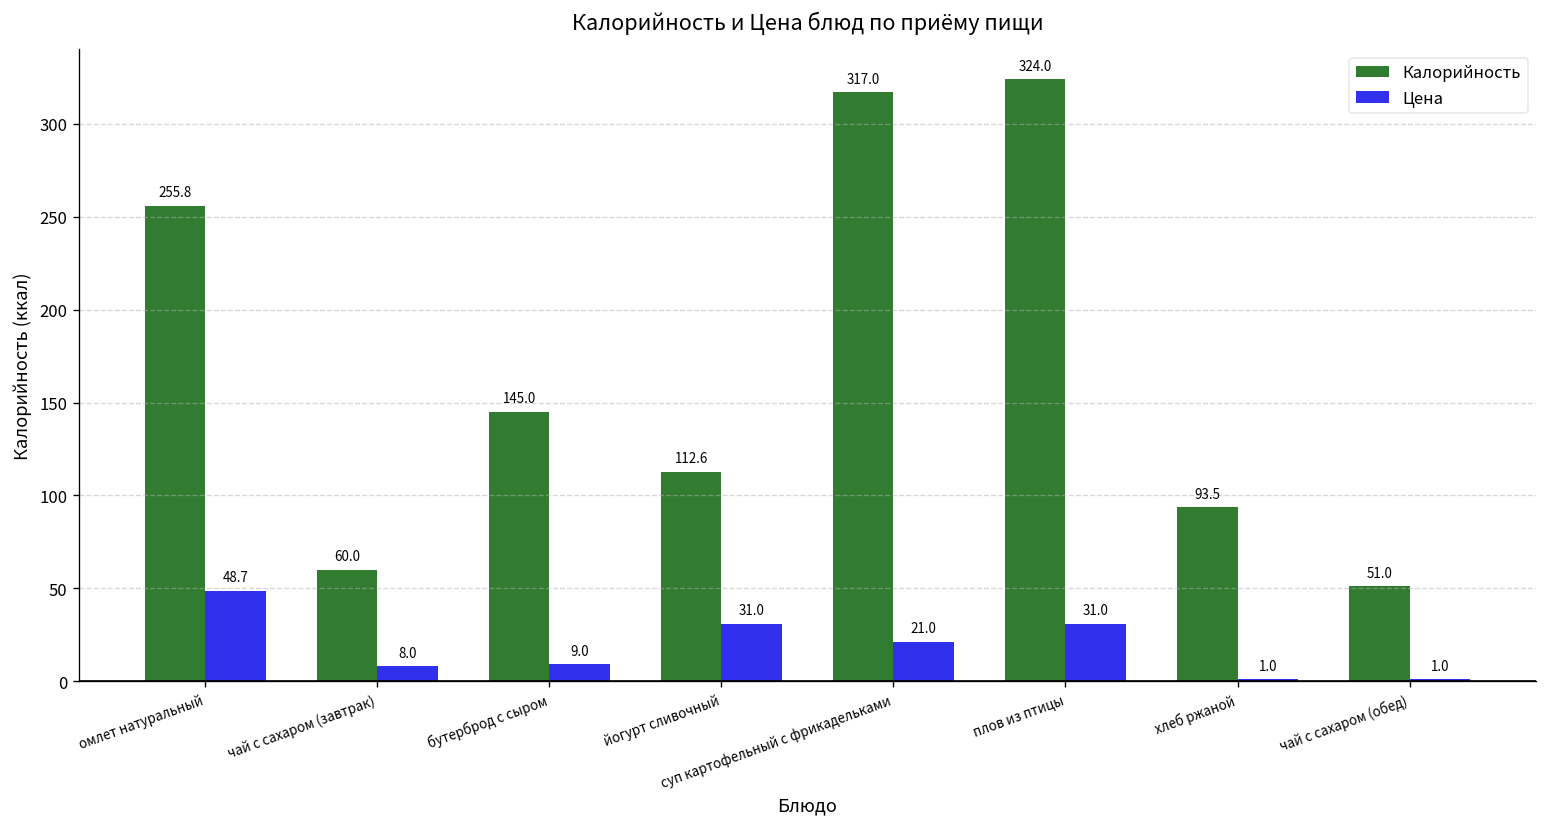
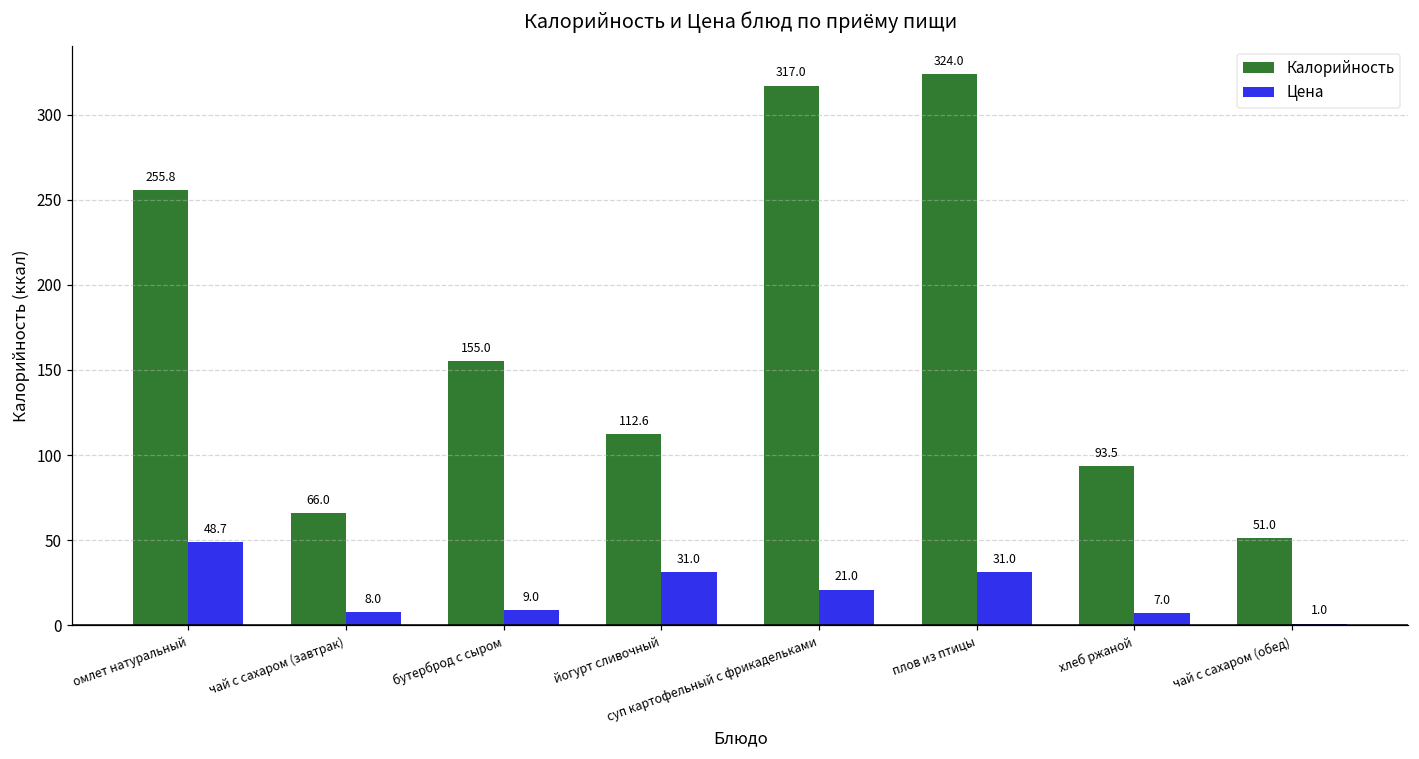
  {
    "Калорийность": {
      "омлет натуральный": 255.8,
-     "чай с сахаром (завтрак)": 60.0,
-     "бутерброд с сыром": 145.0,
+     "чай с сахаром (завтрак)": 66.0,
+     "бутерброд с сыром": 155.0,
      "йогурт сливочный": 112.6,
      "суп картофельный с фрикадельками": 317.0,
      "плов из птицы": 324.0,
      "хлеб ржаной": 93.5,
      "чай с сахаром (обед)": 51.0
    },
    "Цена": {
      "омлет натуральный": 48.7,
      "чай с сахаром (завтрак)": 8.0,
      "бутерброд с сыром": 9.0,
      "йогурт сливочный": 31.0,
      "суп картофельный с фрикадельками": 21.0,
      "плов из птицы": 31.0,
-     "хлеб ржаной": 1.0,
+     "хлеб ржаной": 7.0,
      "чай с сахаром (обед)": 1.0
    }
  }
